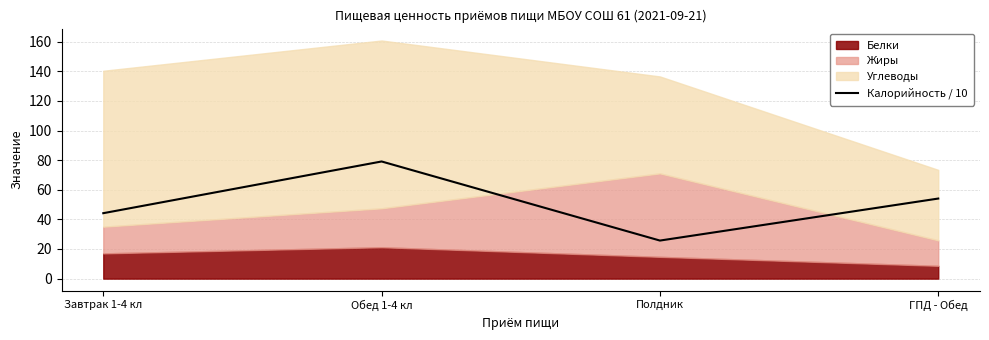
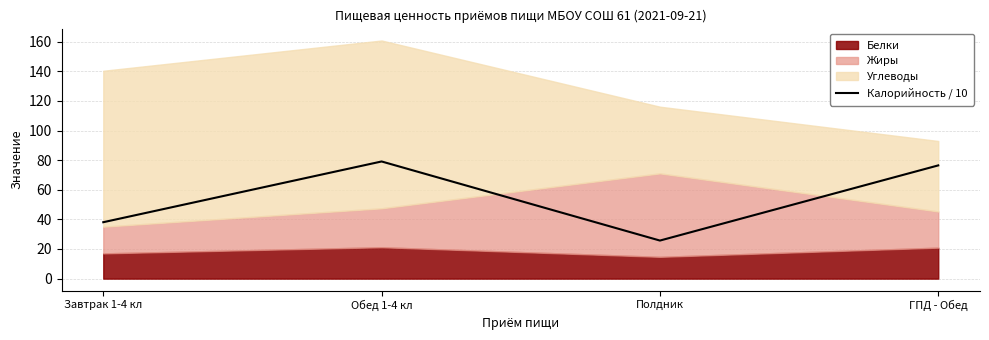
  {
    "Калорийность / 10": {
-     "Завтрак 1-4 кл": 44,
+     "Завтрак 1-4 кл": 38,
      "Обед 1-4 кл": 79,
      "Полдник": 26,
-     "ГПД - Обед": 54
+     "ГПД - Обед": 76
    },
    "Белки": {
      "Завтрак 1-4 кл": 17,
      "Обед 1-4 кл": 21,
      "Полдник": 15,
-     "ГПД - Обед": 9
+     "ГПД - Обед": 21
    },
    "Жиры": {
      "Завтрак 1-4 кл": 18,
      "Обед 1-4 кл": 26,
      "Полдник": 56,
-     "ГПД - Обед": 17
+     "ГПД - Обед": 24
    },
    "Углеводы": {
      "Завтрак 1-4 кл": 105,
      "Обед 1-4 кл": 113,
-     "Полдник": 65,
+     "Полдник": 45,
      "ГПД - Обед": 48
    }
  }
